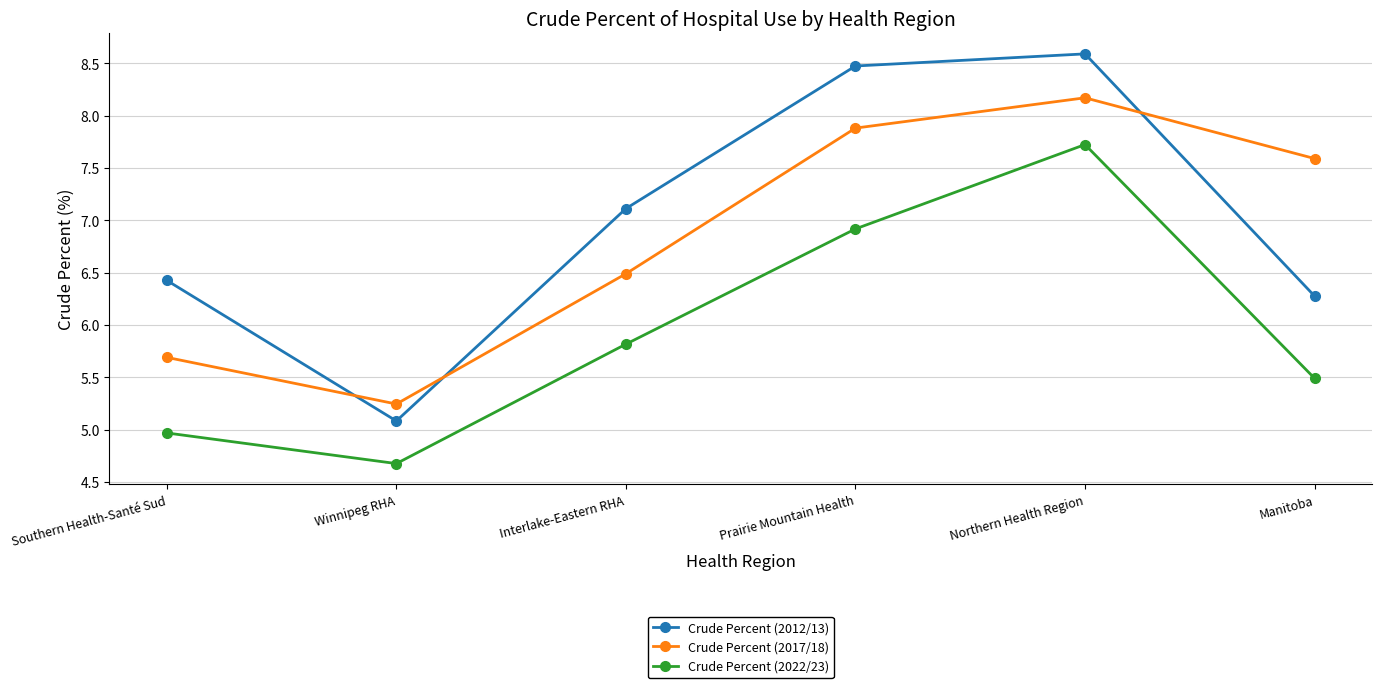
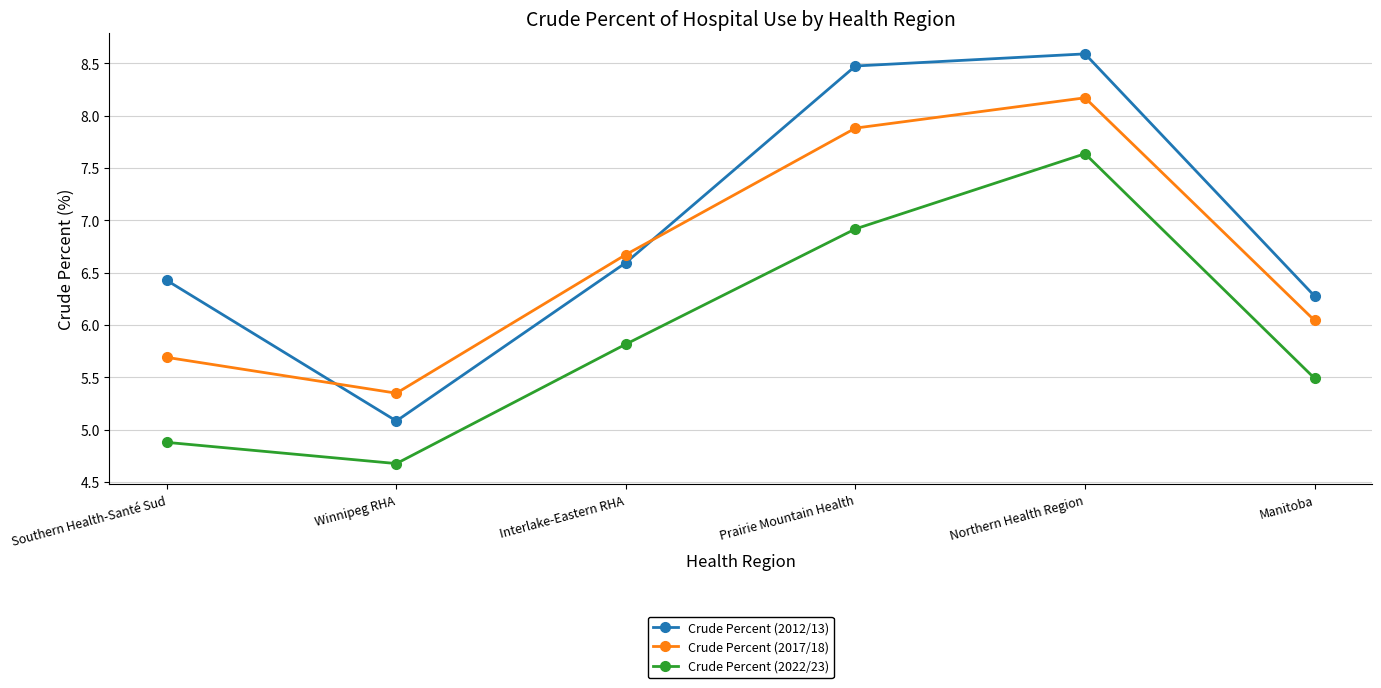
  {
    "Crude Percent (2012/13)": {
      "Southern Health-Santé Sud": 6.43,
      "Winnipeg RHA": 5.08,
-     "Interlake-Eastern RHA": 7.11,
+     "Interlake-Eastern RHA": 6.59,
      "Prairie Mountain Health": 8.47,
      "Northern Health Region": 8.59,
      "Manitoba": 6.28
    },
    "Crude Percent (2017/18)": {
      "Southern Health-Santé Sud": 5.69,
-     "Winnipeg RHA": 5.24,
-     "Interlake-Eastern RHA": 6.49,
+     "Winnipeg RHA": 5.35,
+     "Interlake-Eastern RHA": 6.67,
      "Prairie Mountain Health": 7.88,
      "Northern Health Region": 8.17,
-     "Manitoba": 7.59
+     "Manitoba": 6.04
    },
    "Crude Percent (2022/23)": {
-     "Southern Health-Santé Sud": 4.97,
+     "Southern Health-Santé Sud": 4.88,
      "Winnipeg RHA": 4.68,
      "Interlake-Eastern RHA": 5.82,
      "Prairie Mountain Health": 6.92,
-     "Northern Health Region": 7.72,
+     "Northern Health Region": 7.64,
      "Manitoba": 5.49
    }
  }
